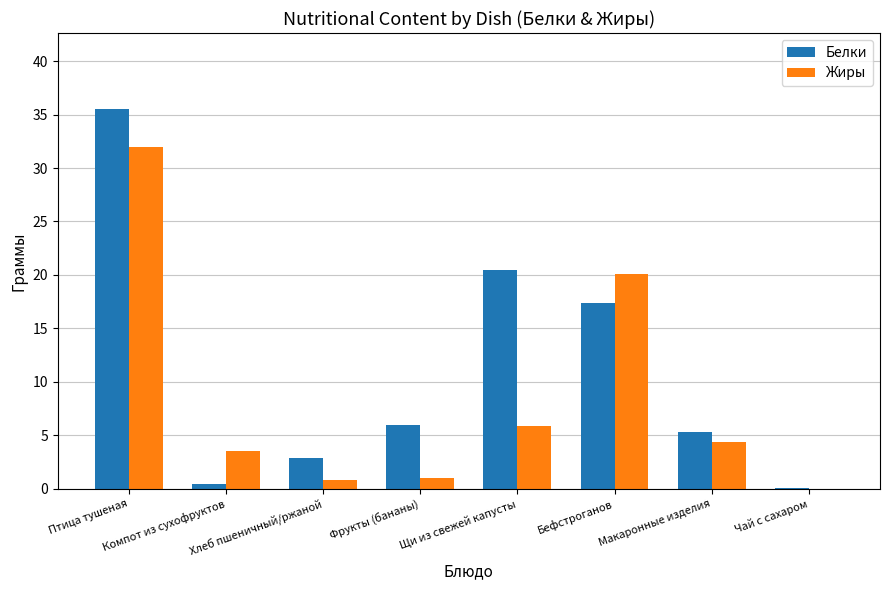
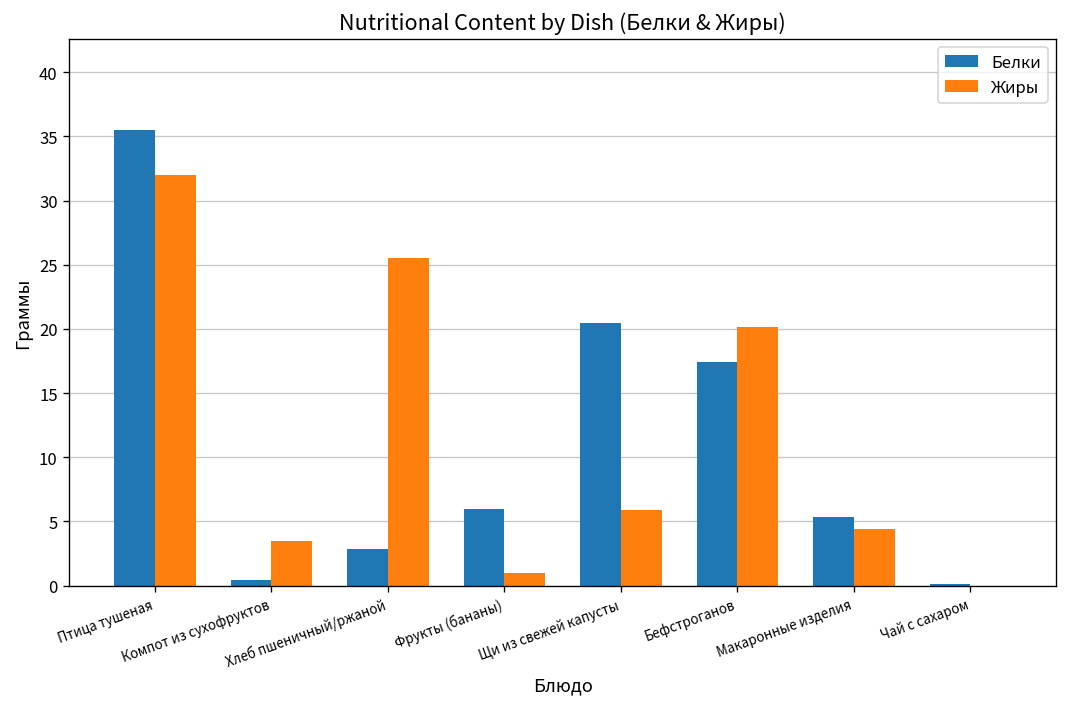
  {
    "Белки": {
      "Птица тушеная": 35.5,
      "Компот из сухофруктов": 0.4,
      "Хлеб пшеничный/ржаной": 2.9,
      "Фрукты (бананы)": 6.0,
      "Щи из свежей капусты": 20.4,
      "Бефстроганов": 17.4,
      "Макаронные изделия": 5.3
    },
    "Жиры": {
      "Птица тушеная": 32.0,
      "Компот из сухофруктов": 3.5,
-     "Хлеб пшеничный/ржаной": 0.8,
+     "Хлеб пшеничный/ржаной": 25.5,
      "Фрукты (бананы)": 1.0,
      "Щи из свежей капусты": 5.9,
      "Бефстроганов": 20.1,
      "Макаронные изделия": 4.4,
      "Чай с сахаром": 0.0
    }
  }
